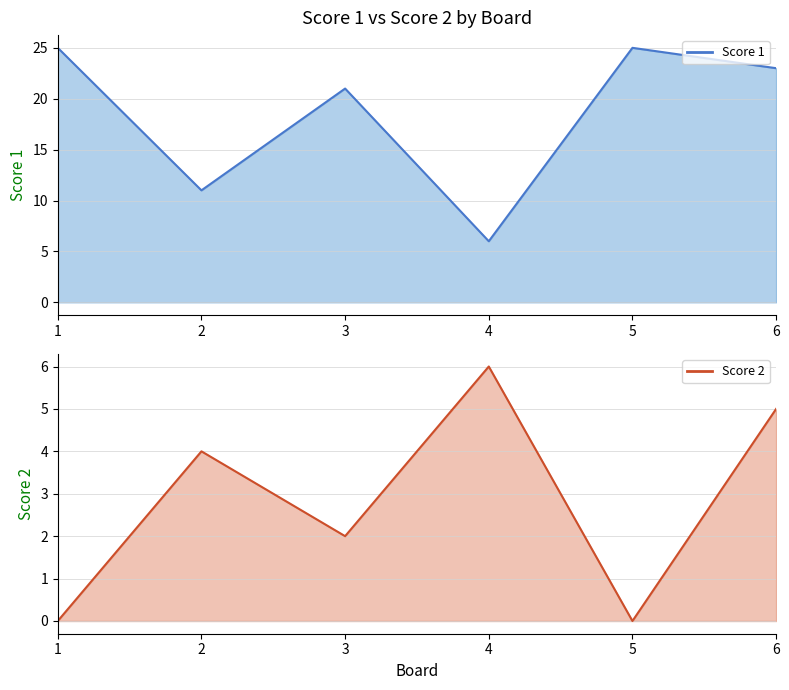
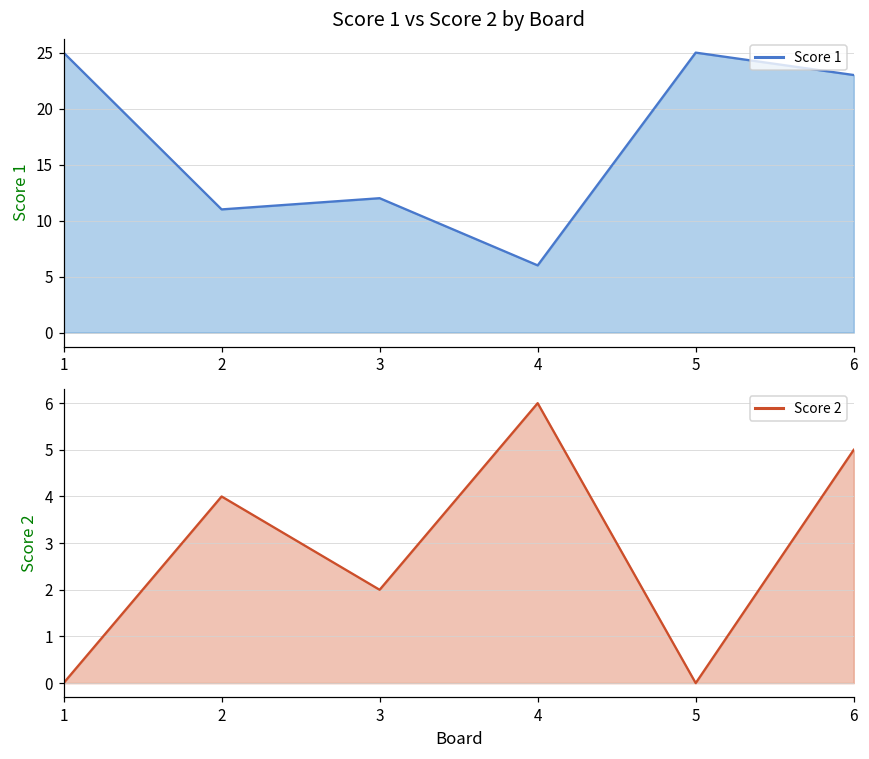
  {
    "Score 1 vs Score 2 by Board": {
      "1": 25,
      "2": 11,
-     "3": 21,
+     "3": 12,
      "4": 6,
      "5": 25,
      "6": 23
    }
  }
